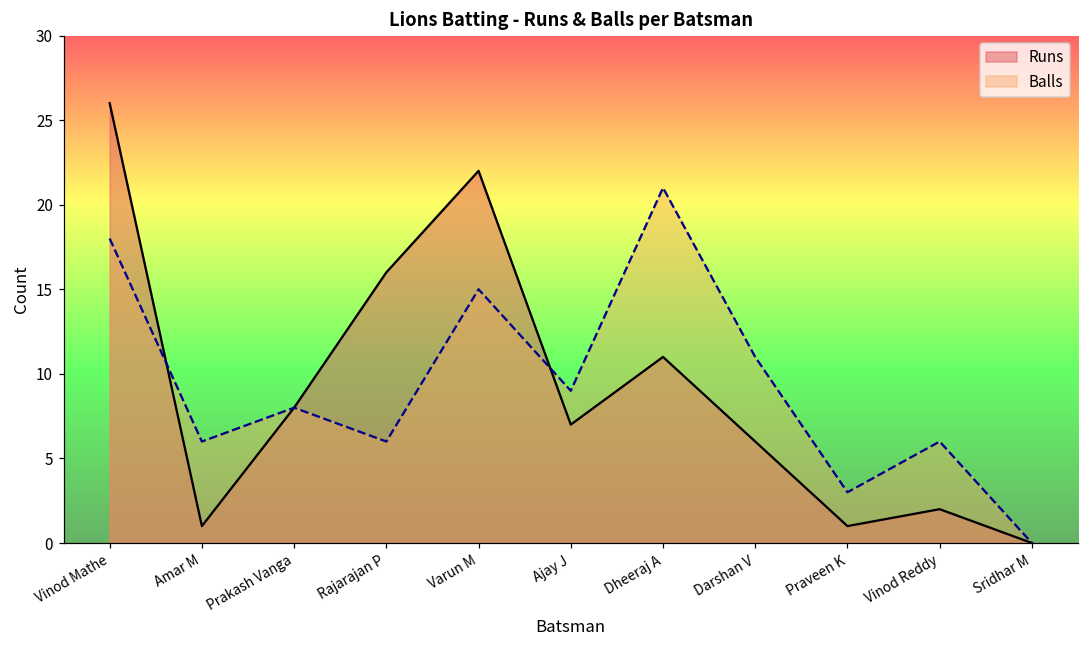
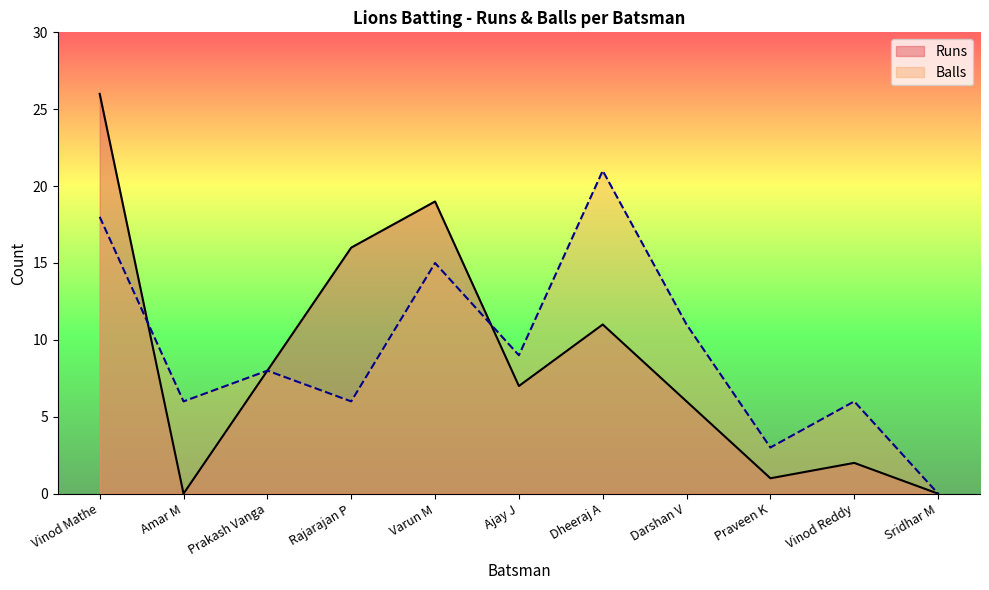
  {
    "Runs": {
      "Vinod Mathe": 26,
-     "Amar M": 1,
+     "Amar M": 0,
      "Rajarajan P": 16,
-     "Varun M": 22,
+     "Varun M": 19,
      "Ajay J": 7,
      "Dheeraj A": 11,
      "Darshan V": 6,
      "Praveen K": 1,
      "Vinod Reddy": 2
    },
    "Balls": {
      "Vinod Mathe": 18,
      "Amar M": 6,
      "Rajarajan P": 6,
      "Varun M": 15,
      "Ajay J": 9,
      "Dheeraj A": 21,
      "Darshan V": 11,
      "Praveen K": 3,
      "Vinod Reddy": 6
    }
  }
